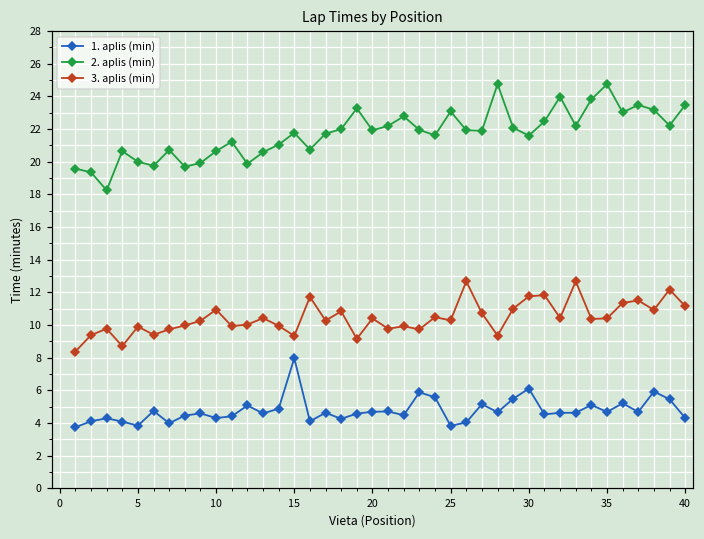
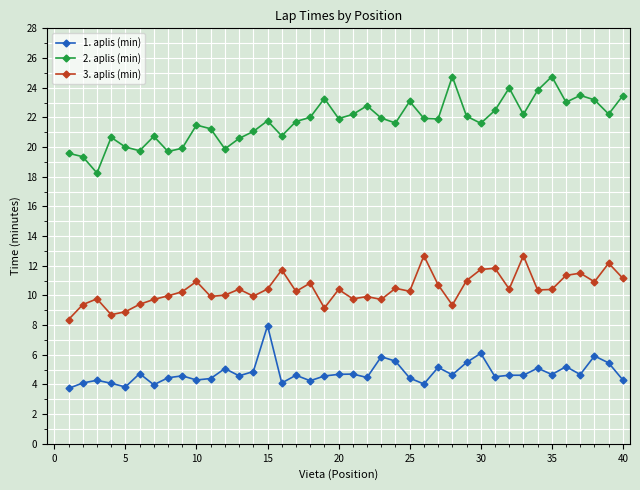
  {
    "1. aplis (min)": {
      "5": 3.8,
      "10": 4.3,
      "15": 8.0,
      "20": 4.7,
-     "25": 3.8,
+     "25": 4.4,
      "30": 6.1,
      "35": 4.7,
      "40": 4.3
    },
    "2. aplis (min)": {
      "5": 20.0,
-     "10": 20.7,
+     "10": 21.5,
      "15": 21.8,
      "20": 21.9,
      "25": 23.1,
      "30": 21.6,
      "35": 24.8,
      "40": 23.5
    },
    "3. aplis (min)": {
-     "5": 9.9,
+     "5": 8.9,
      "10": 10.9,
-     "15": 9.3,
+     "15": 10.4,
      "20": 10.4,
      "25": 10.3,
      "30": 11.8,
      "35": 10.4,
      "40": 11.2
    }
  }
